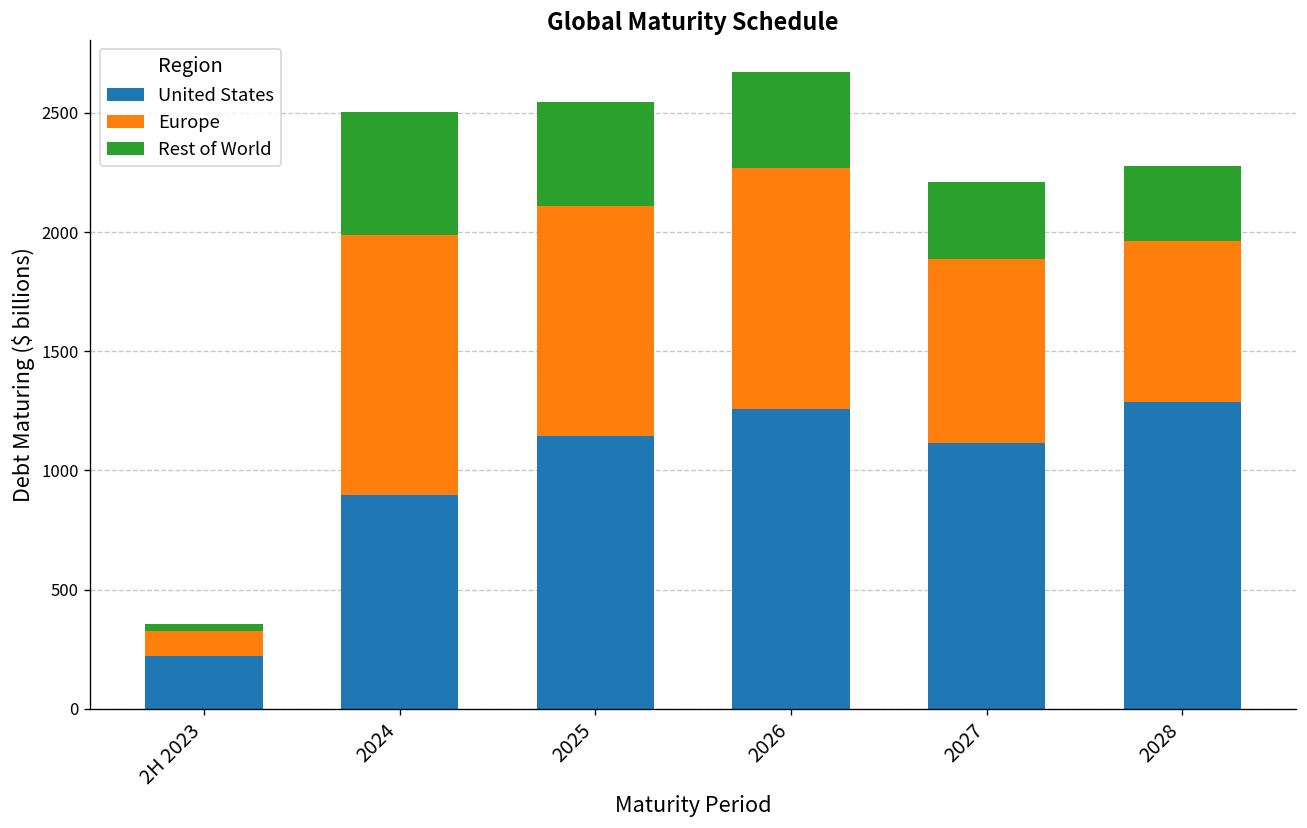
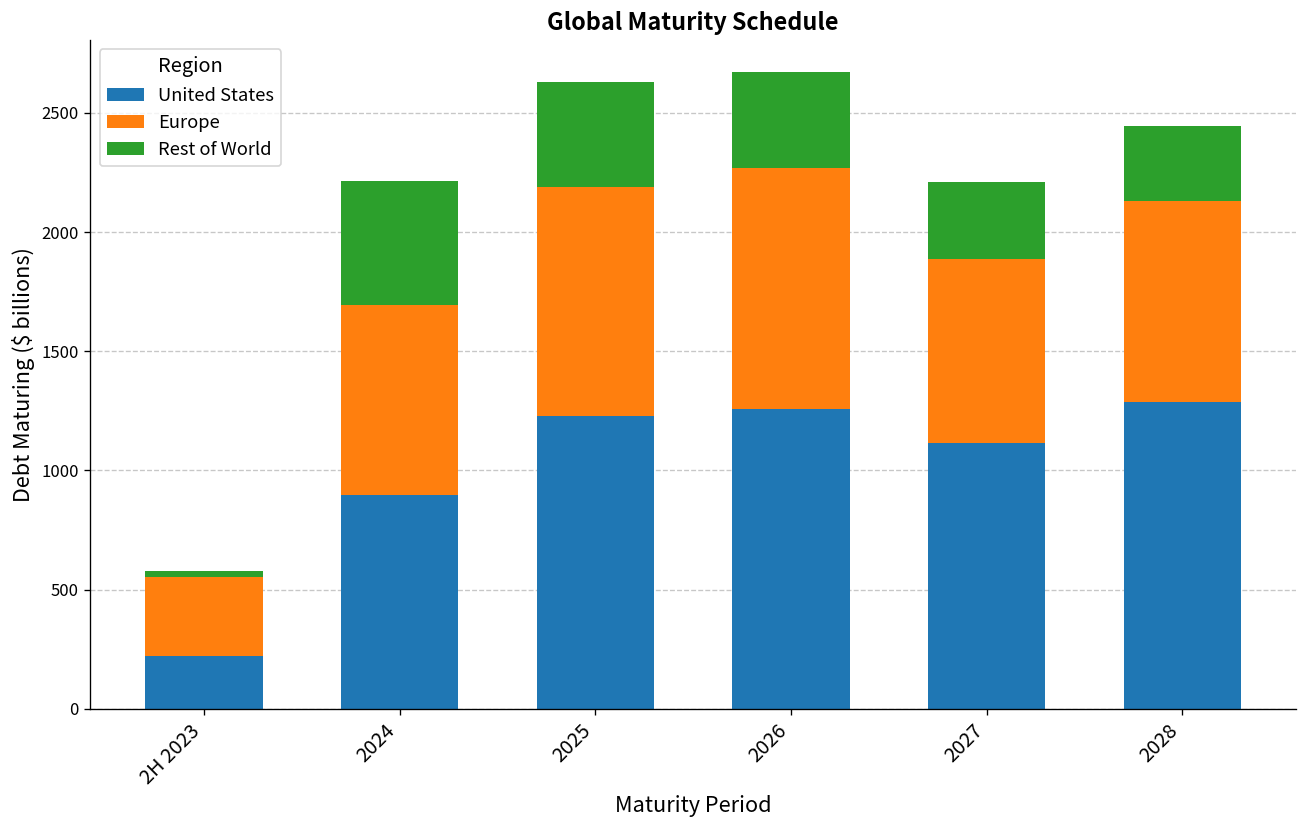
  {
    "United States": {
      "2H 2023": 220,
      "2024": 900,
-     "2025": 1150,
+     "2025": 1230,
      "2026": 1260,
      "2027": 1120,
      "2028": 1290
    },
    "Europe": {
-     "2H 2023": 110,
-     "2024": 1090,
+     "2H 2023": 330,
+     "2024": 800,
      "2025": 960,
      "2026": 1010,
      "2027": 770,
-     "2028": 680
+     "2028": 840
    },
    "Rest of World": {
      "2H 2023": 30,
      "2024": 520,
      "2025": 440,
      "2026": 400,
      "2027": 320,
      "2028": 310
    }
  }
